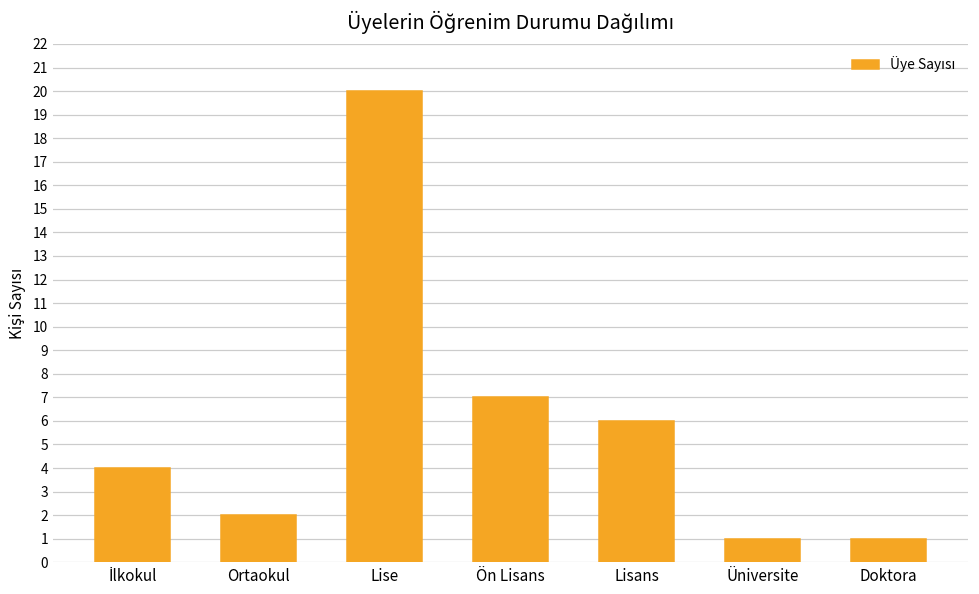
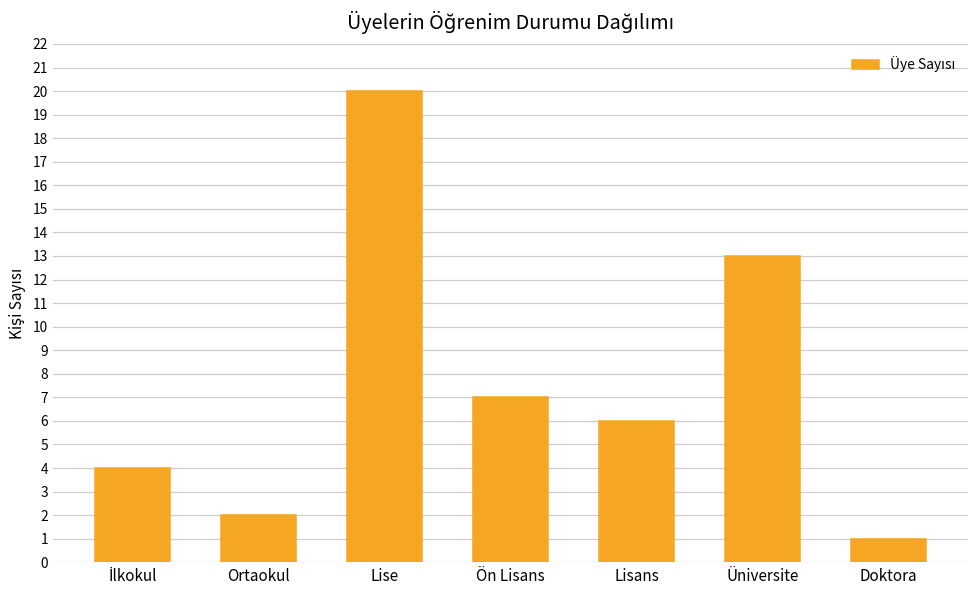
  {
    "İlkokul": 4,
    "Ortaokul": 2,
    "Lise": 20,
    "Ön Lisans": 7,
    "Lisans": 6,
-   "Üniversite": 1,
+   "Üniversite": 13,
    "Doktora": 1
  }
